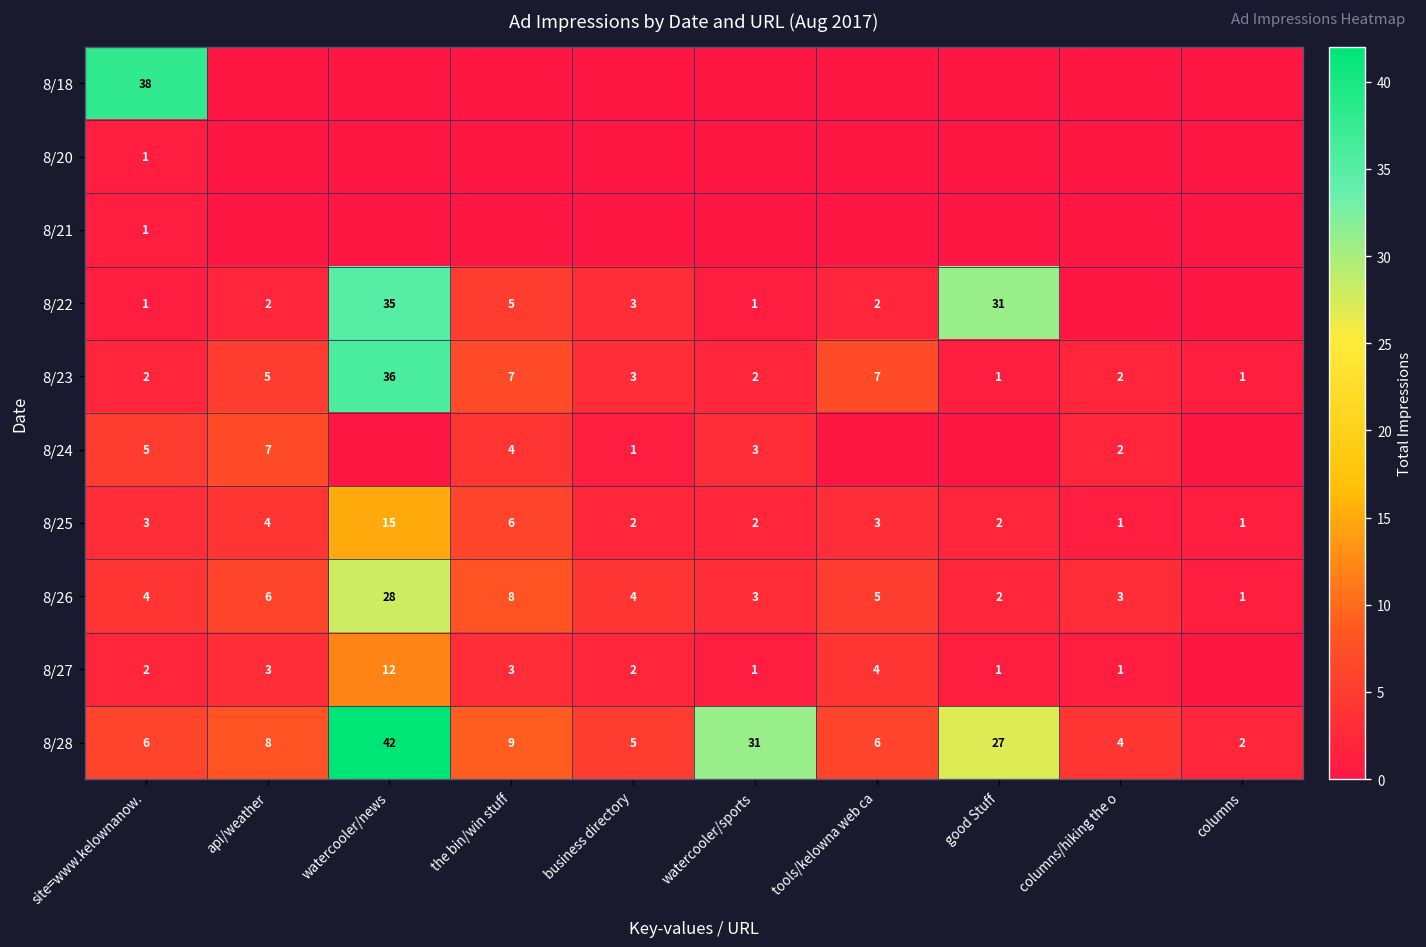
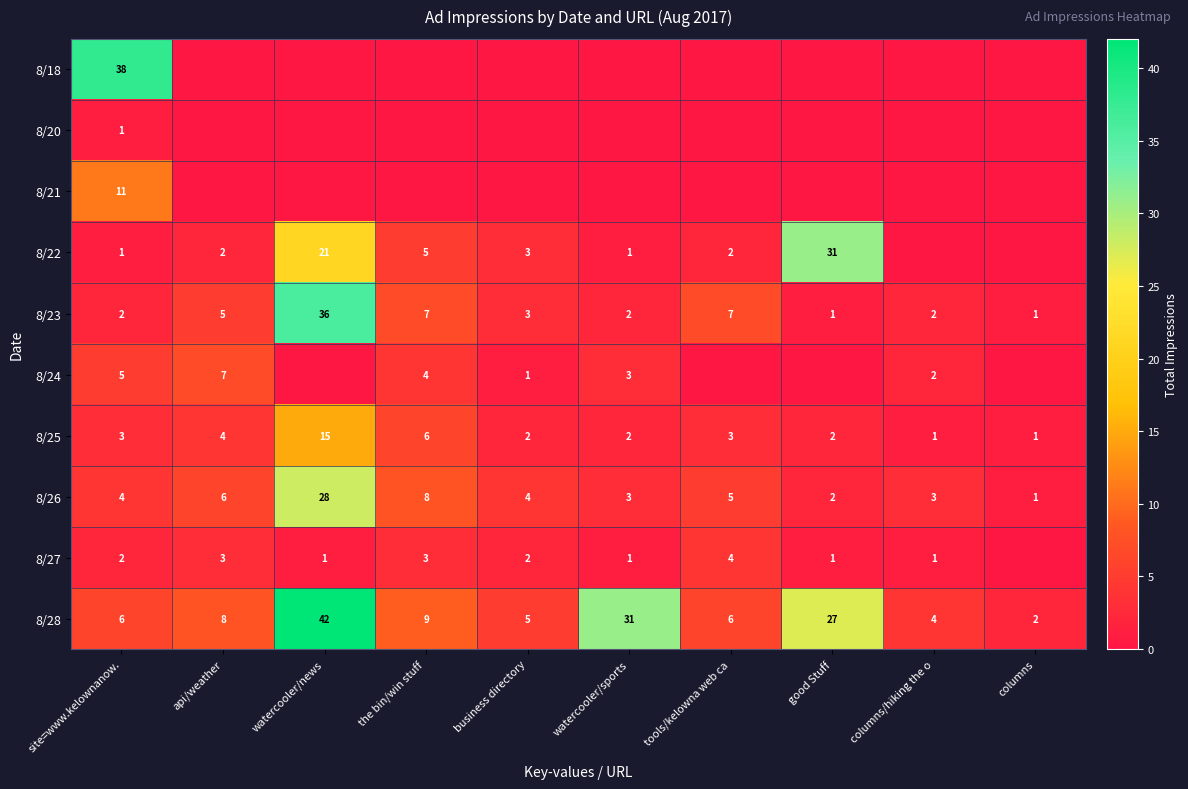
  {
    "8/18": {
      "site=www.kelownanow.": 38
    },
    "8/20": {
      "site=www.kelownanow.": 1
    },
    "8/21": {
-     "site=www.kelownanow.": 1
+     "site=www.kelownanow.": 11
    },
    "8/22": {
      "site=www.kelownanow.": 1,
      "api/weather": 2,
-     "watercooler/news": 35,
+     "watercooler/news": 21,
      "the bin/win stuff": 5,
      "business directory": 3,
      "watercooler/sports": 1,
      "tools/kelowna web ca": 2,
      "good Stuff": 31
    },
    "8/23": {
      "site=www.kelownanow.": 2,
      "api/weather": 5,
      "watercooler/news": 36,
      "the bin/win stuff": 7,
      "business directory": 3,
      "watercooler/sports": 2,
      "tools/kelowna web ca": 7,
      "good Stuff": 1,
      "columns/hiking the o": 2,
      "columns": 1
    },
    "8/24": {
      "site=www.kelownanow.": 5,
      "api/weather": 7,
      "the bin/win stuff": 4,
      "business directory": 1,
      "watercooler/sports": 3,
      "columns/hiking the o": 2
    },
    "8/25": {
      "site=www.kelownanow.": 3,
      "api/weather": 4,
      "watercooler/news": 15,
      "the bin/win stuff": 6,
      "business directory": 2,
      "watercooler/sports": 2,
      "tools/kelowna web ca": 3,
      "good Stuff": 2,
      "columns/hiking the o": 1,
      "columns": 1
    },
    "8/26": {
      "site=www.kelownanow.": 4,
      "api/weather": 6,
      "watercooler/news": 28,
      "the bin/win stuff": 8,
      "business directory": 4,
      "watercooler/sports": 3,
      "tools/kelowna web ca": 5,
      "good Stuff": 2,
      "columns/hiking the o": 3,
      "columns": 1
    },
    "8/27": {
      "site=www.kelownanow.": 2,
      "api/weather": 3,
-     "watercooler/news": 12,
+     "watercooler/news": 1,
      "the bin/win stuff": 3,
      "business directory": 2,
      "watercooler/sports": 1,
      "tools/kelowna web ca": 4,
      "good Stuff": 1,
      "columns/hiking the o": 1
    },
    "8/28": {
      "site=www.kelownanow.": 6,
      "api/weather": 8,
      "watercooler/news": 42,
      "the bin/win stuff": 9,
      "business directory": 5,
      "watercooler/sports": 31,
      "tools/kelowna web ca": 6,
      "good Stuff": 27,
      "columns/hiking the o": 4,
      "columns": 2
    }
  }
